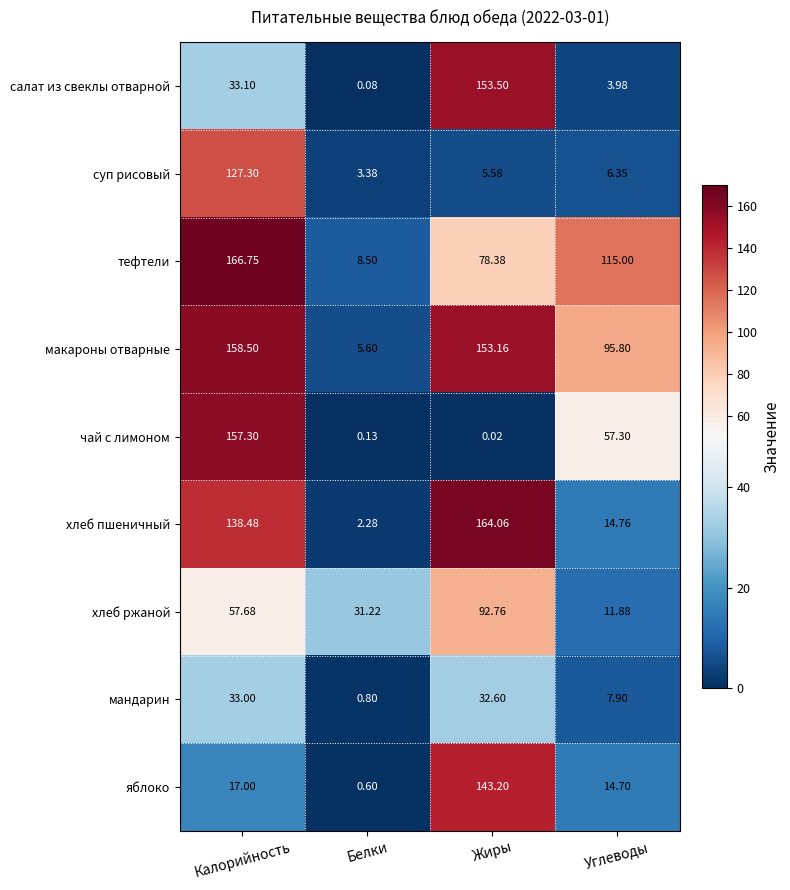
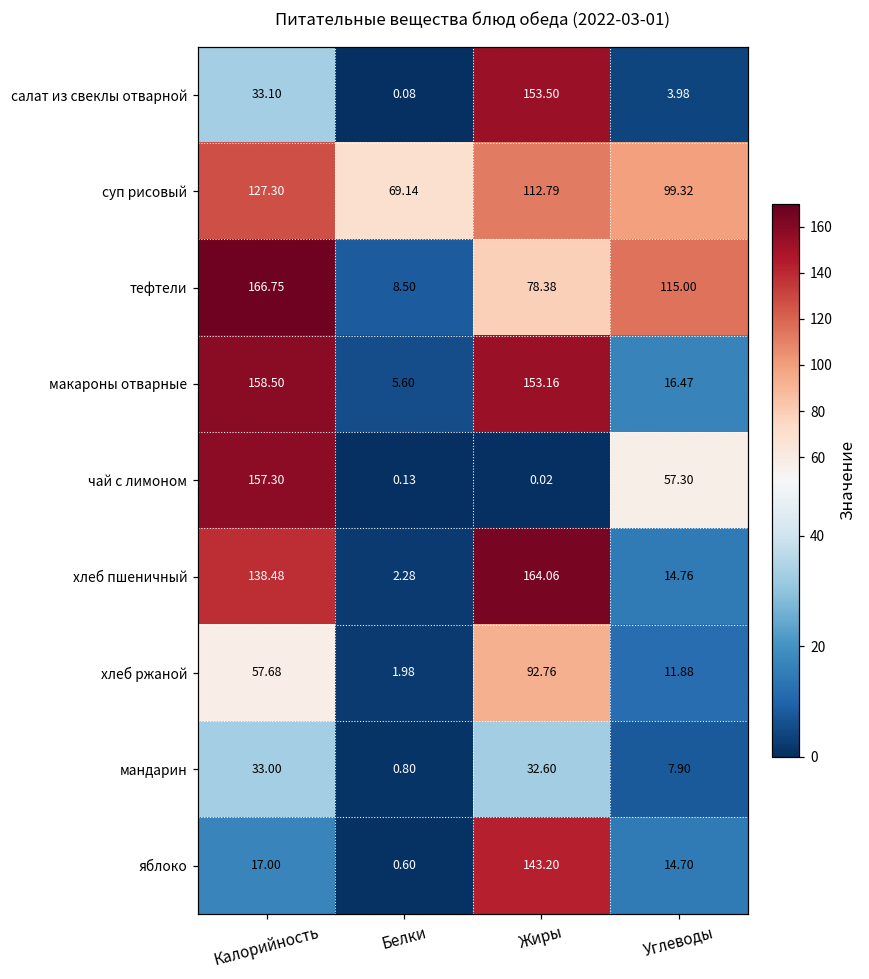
  {
    "салат из свеклы отварной": {
      "Калорийность": 33.10,
      "Белки": 0.08,
      "Жиры": 153.50,
      "Углеводы": 3.98
    },
    "суп рисовый": {
      "Калорийность": 127.30,
-     "Белки": 3.38,
-     "Жиры": 5.58,
-     "Углеводы": 6.35
+     "Белки": 69.14,
+     "Жиры": 112.79,
+     "Углеводы": 99.32
    },
    "тефтели": {
      "Калорийность": 166.75,
      "Белки": 8.50,
      "Жиры": 78.38,
      "Углеводы": 115.00
    },
    "макароны отварные": {
      "Калорийность": 158.50,
      "Белки": 5.60,
      "Жиры": 153.16,
-     "Углеводы": 95.80
+     "Углеводы": 16.47
    },
    "чай с лимоном": {
      "Калорийность": 157.30,
      "Белки": 0.13,
      "Жиры": 0.02,
      "Углеводы": 57.30
    },
    "хлеб пшеничный": {
      "Калорийность": 138.48,
      "Белки": 2.28,
      "Жиры": 164.06,
      "Углеводы": 14.76
    },
    "хлеб ржаной": {
      "Калорийность": 57.68,
-     "Белки": 31.22,
+     "Белки": 1.98,
      "Жиры": 92.76,
      "Углеводы": 11.88
    },
    "мандарин": {
      "Калорийность": 33.00,
      "Белки": 0.80,
      "Жиры": 32.60,
      "Углеводы": 7.90
    },
    "яблоко": {
      "Калорийность": 17.00,
      "Белки": 0.60,
      "Жиры": 143.20,
      "Углеводы": 14.70
    }
  }
